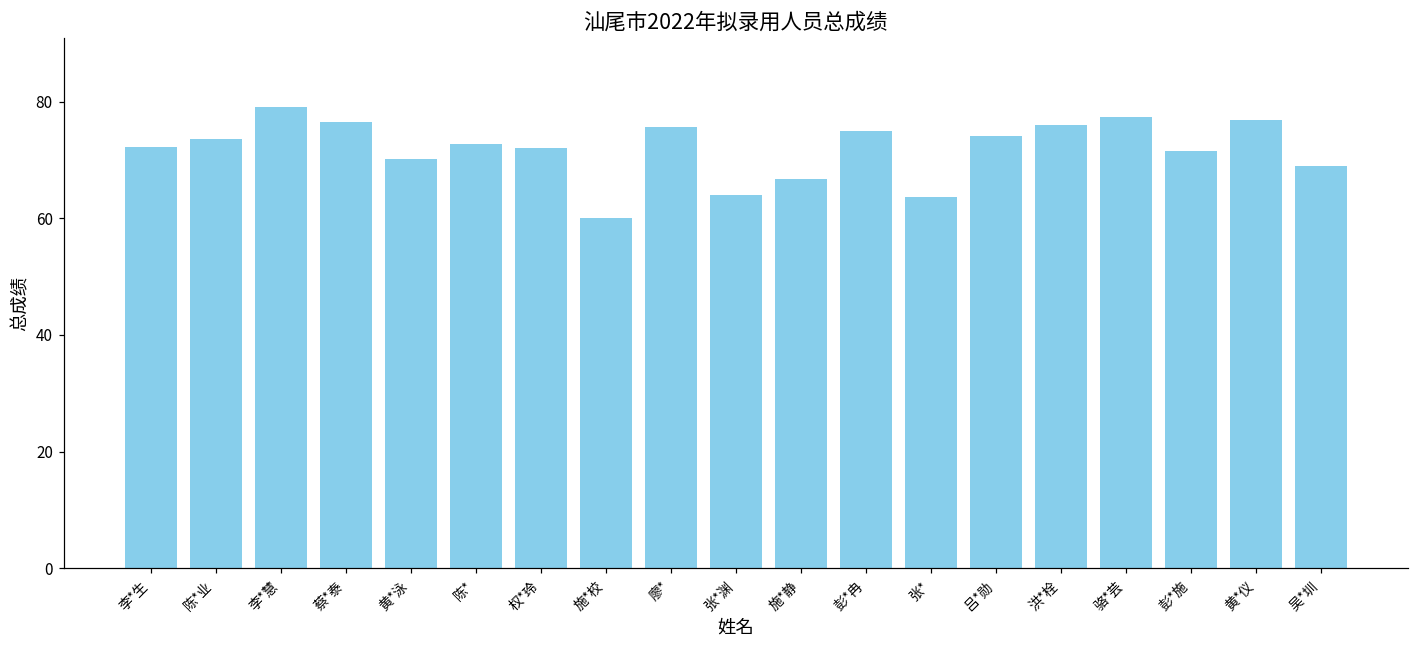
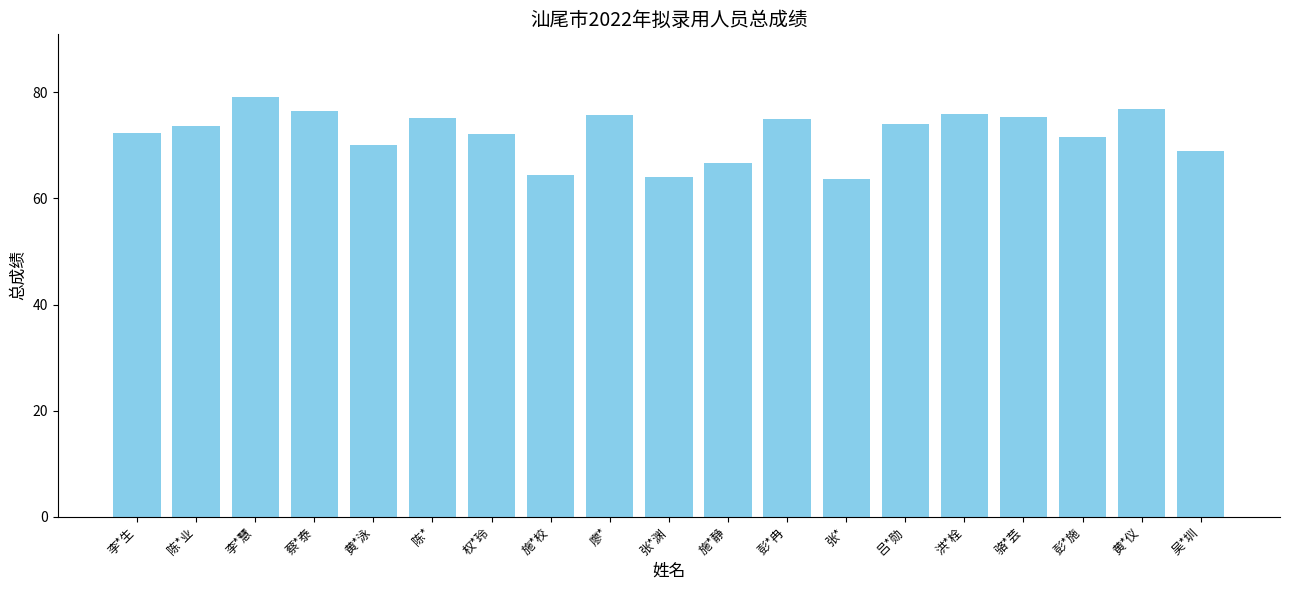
  {
    "李*生": 72,
    "陈*业": 74,
    "李*慧": 79,
    "蔡*泰": 77,
    "黄*泳": 70,
-   "陈*": 73,
+   "陈*": 75,
    "权*玲": 72,
-   "施*校": 60,
+   "施*校": 64,
    "廖*": 76,
    "张*渊": 64,
    "施*静": 67,
    "彭*冉": 75,
    "张*": 64,
    "吕*勋": 74,
    "洪*栓": 76,
-   "骆*芸": 77,
+   "骆*芸": 75,
    "彭*施": 72,
    "黄*仪": 77,
    "吴*圳": 69
  }
